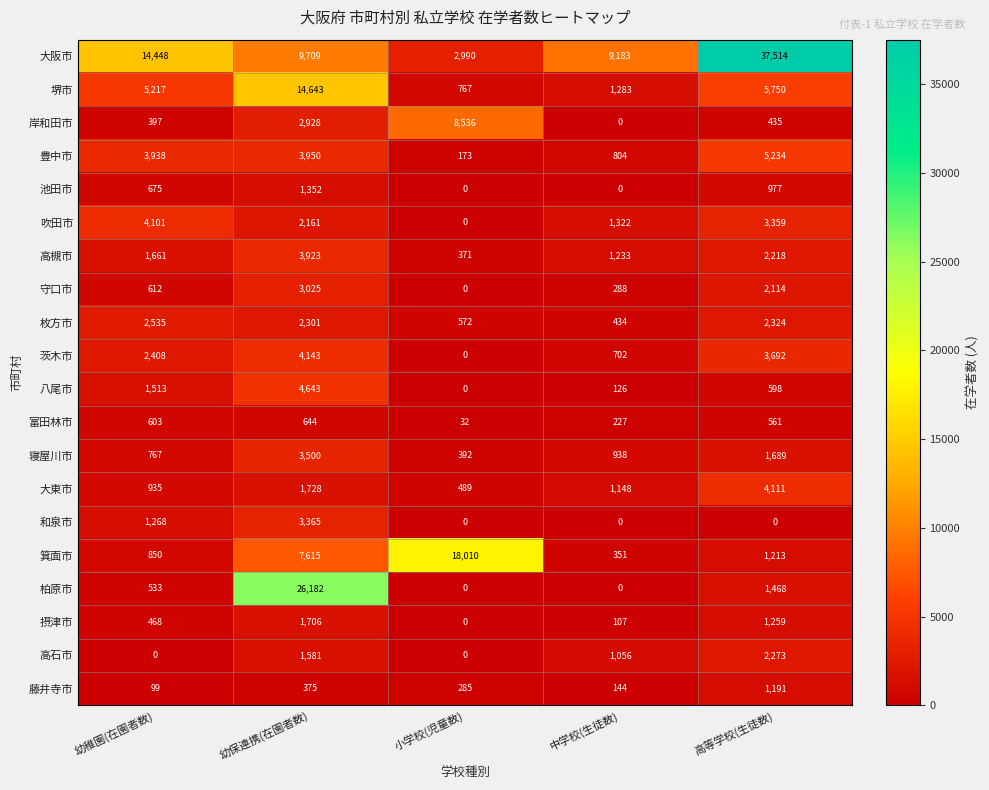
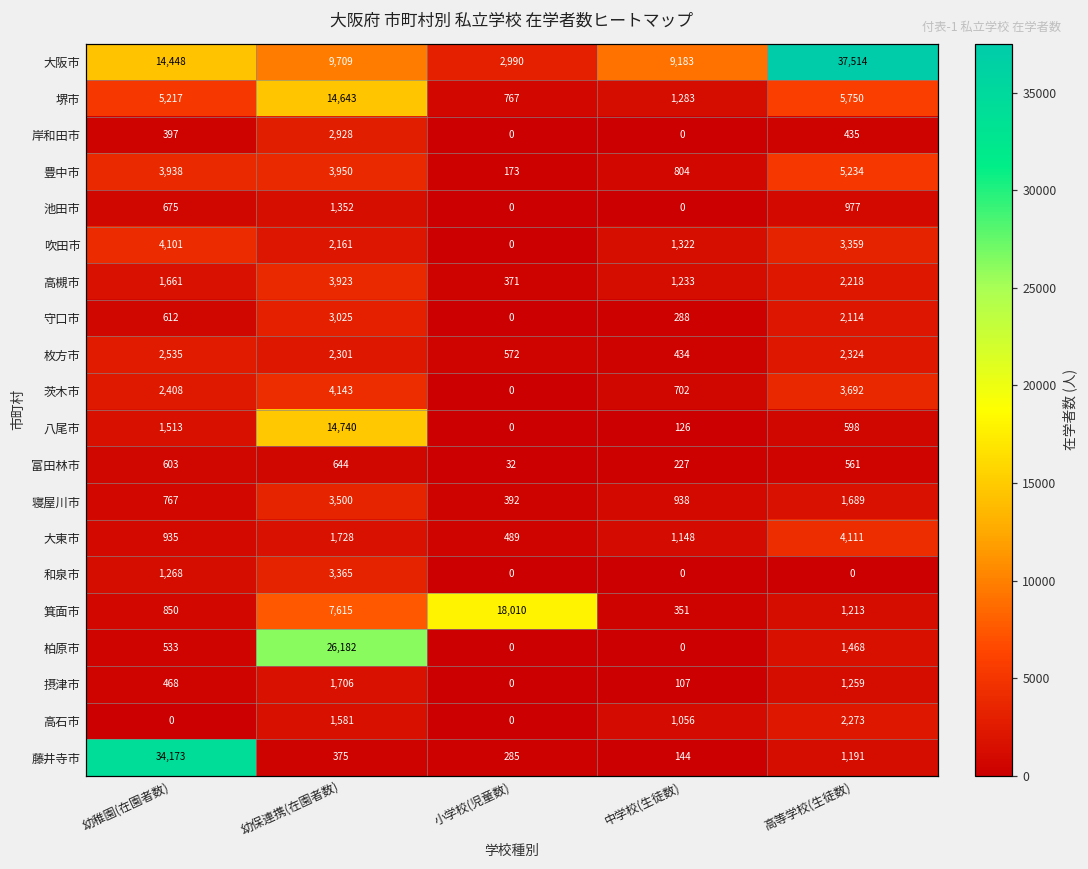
  {
    "大阪市": {
      "幼稚園(在園者数)": "14,448",
      "幼保連携(在園者数)": "9,709",
      "小学校(児童数)": "2,990",
      "中学校(生徒数)": "9,183",
      "高等学校(生徒数)": "37,514"
    },
    "堺市": {
      "幼稚園(在園者数)": "5,217",
      "幼保連携(在園者数)": "14,643",
      "小学校(児童数)": "767",
      "中学校(生徒数)": "1,283",
      "高等学校(生徒数)": "5,750"
    },
    "岸和田市": {
      "幼稚園(在園者数)": "397",
      "幼保連携(在園者数)": "2,928",
-     "小学校(児童数)": "8,536",
+     "小学校(児童数)": "0",
      "中学校(生徒数)": "0",
      "高等学校(生徒数)": "435"
    },
    "豊中市": {
      "幼稚園(在園者数)": "3,938",
      "幼保連携(在園者数)": "3,950",
      "小学校(児童数)": "173",
      "中学校(生徒数)": "804",
      "高等学校(生徒数)": "5,234"
    },
    "池田市": {
      "幼稚園(在園者数)": "675",
      "幼保連携(在園者数)": "1,352",
      "小学校(児童数)": "0",
      "中学校(生徒数)": "0",
      "高等学校(生徒数)": "977"
    },
    "吹田市": {
      "幼稚園(在園者数)": "4,101",
      "幼保連携(在園者数)": "2,161",
      "小学校(児童数)": "0",
      "中学校(生徒数)": "1,322",
      "高等学校(生徒数)": "3,359"
    },
    "高槻市": {
      "幼稚園(在園者数)": "1,661",
      "幼保連携(在園者数)": "3,923",
      "小学校(児童数)": "371",
      "中学校(生徒数)": "1,233",
      "高等学校(生徒数)": "2,218"
    },
    "守口市": {
      "幼稚園(在園者数)": "612",
      "幼保連携(在園者数)": "3,025",
      "小学校(児童数)": "0",
      "中学校(生徒数)": "288",
      "高等学校(生徒数)": "2,114"
    },
    "枚方市": {
      "幼稚園(在園者数)": "2,535",
      "幼保連携(在園者数)": "2,301",
      "小学校(児童数)": "572",
      "中学校(生徒数)": "434",
      "高等学校(生徒数)": "2,324"
    },
    "茨木市": {
      "幼稚園(在園者数)": "2,408",
      "幼保連携(在園者数)": "4,143",
      "小学校(児童数)": "0",
      "中学校(生徒数)": "702",
      "高等学校(生徒数)": "3,692"
    },
    "八尾市": {
      "幼稚園(在園者数)": "1,513",
-     "幼保連携(在園者数)": "4,643",
+     "幼保連携(在園者数)": "14,740",
      "小学校(児童数)": "0",
      "中学校(生徒数)": "126",
      "高等学校(生徒数)": "598"
    },
    "富田林市": {
      "幼稚園(在園者数)": "603",
      "幼保連携(在園者数)": "644",
      "小学校(児童数)": "32",
      "中学校(生徒数)": "227",
      "高等学校(生徒数)": "561"
    },
    "寝屋川市": {
      "幼稚園(在園者数)": "767",
      "幼保連携(在園者数)": "3,500",
      "小学校(児童数)": "392",
      "中学校(生徒数)": "938",
      "高等学校(生徒数)": "1,689"
    },
    "大東市": {
      "幼稚園(在園者数)": "935",
      "幼保連携(在園者数)": "1,728",
      "小学校(児童数)": "489",
      "中学校(生徒数)": "1,148",
      "高等学校(生徒数)": "4,111"
    },
    "和泉市": {
      "幼稚園(在園者数)": "1,268",
      "幼保連携(在園者数)": "3,365",
      "小学校(児童数)": "0",
      "中学校(生徒数)": "0",
      "高等学校(生徒数)": "0"
    },
    "箕面市": {
      "幼稚園(在園者数)": "850",
      "幼保連携(在園者数)": "7,615",
      "小学校(児童数)": "18,010",
      "中学校(生徒数)": "351",
      "高等学校(生徒数)": "1,213"
    },
    "柏原市": {
      "幼稚園(在園者数)": "533",
      "幼保連携(在園者数)": "26,182",
      "小学校(児童数)": "0",
      "中学校(生徒数)": "0",
      "高等学校(生徒数)": "1,468"
    },
    "摂津市": {
      "幼稚園(在園者数)": "468",
      "幼保連携(在園者数)": "1,706",
      "小学校(児童数)": "0",
      "中学校(生徒数)": "107",
      "高等学校(生徒数)": "1,259"
    },
    "高石市": {
      "幼稚園(在園者数)": "0",
      "幼保連携(在園者数)": "1,581",
      "小学校(児童数)": "0",
      "中学校(生徒数)": "1,056",
      "高等学校(生徒数)": "2,273"
    },
    "藤井寺市": {
-     "幼稚園(在園者数)": "99",
+     "幼稚園(在園者数)": "34,173",
      "幼保連携(在園者数)": "375",
      "小学校(児童数)": "285",
      "中学校(生徒数)": "144",
      "高等学校(生徒数)": "1,191"
    }
  }
